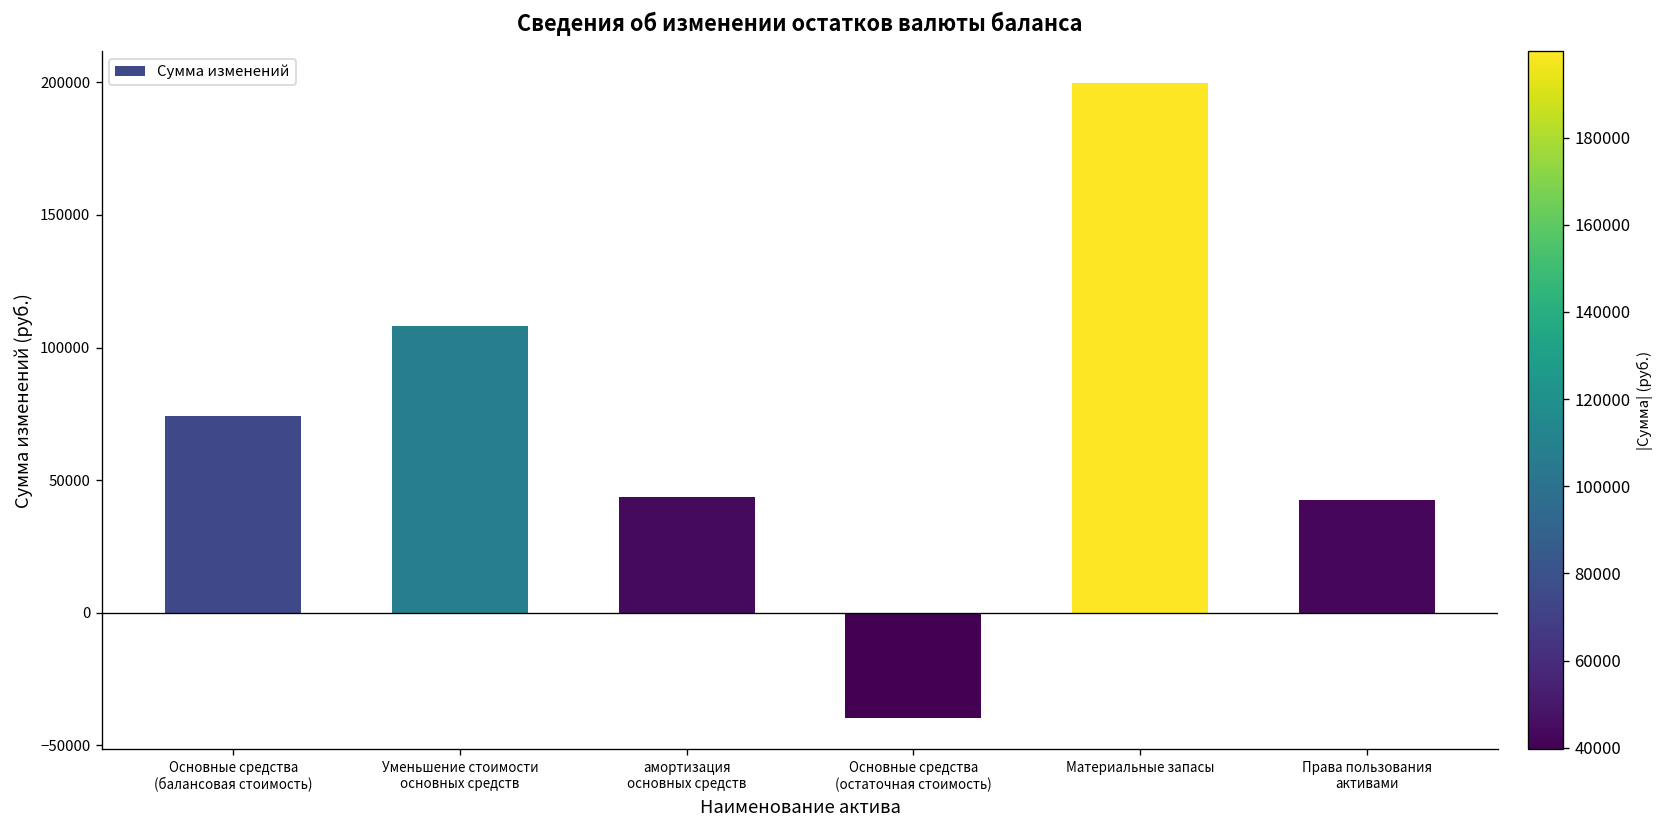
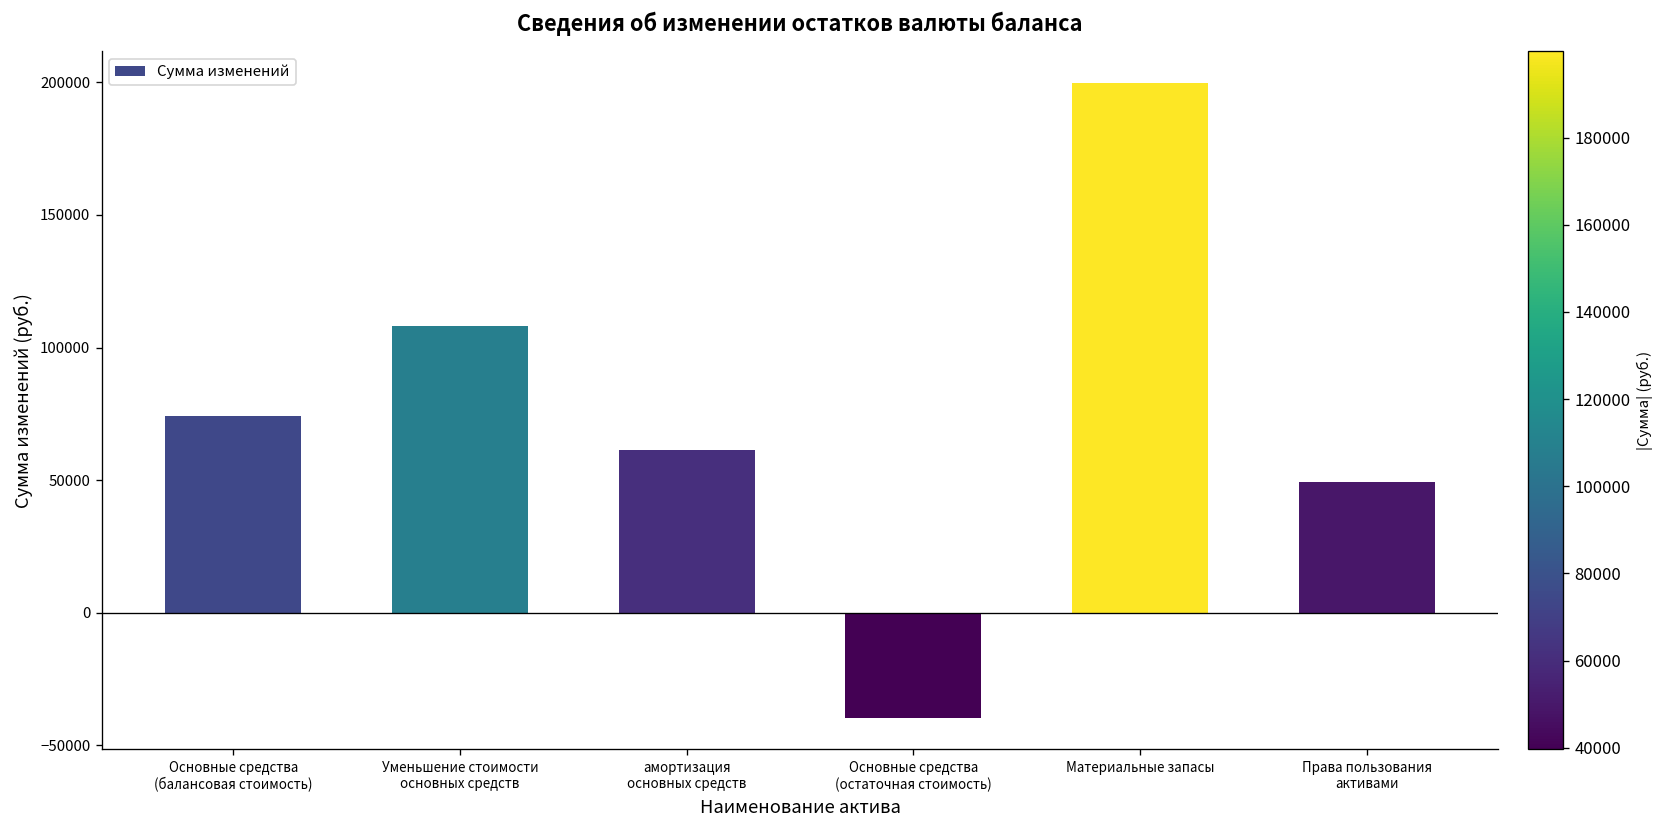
  {
    "Основные средства (балансовая стоимость)": 74000,
    "Уменьшение стоимости основных средств": 108000,
-   "амортизация основных средств": 44000,
+   "амортизация основных средств": 61000,
    "Основные средства (остаточная стоимость)": -40000,
    "Материальные запасы": 200000,
-   "Права пользования активами": 43000
+   "Права пользования активами": 49000
  }
